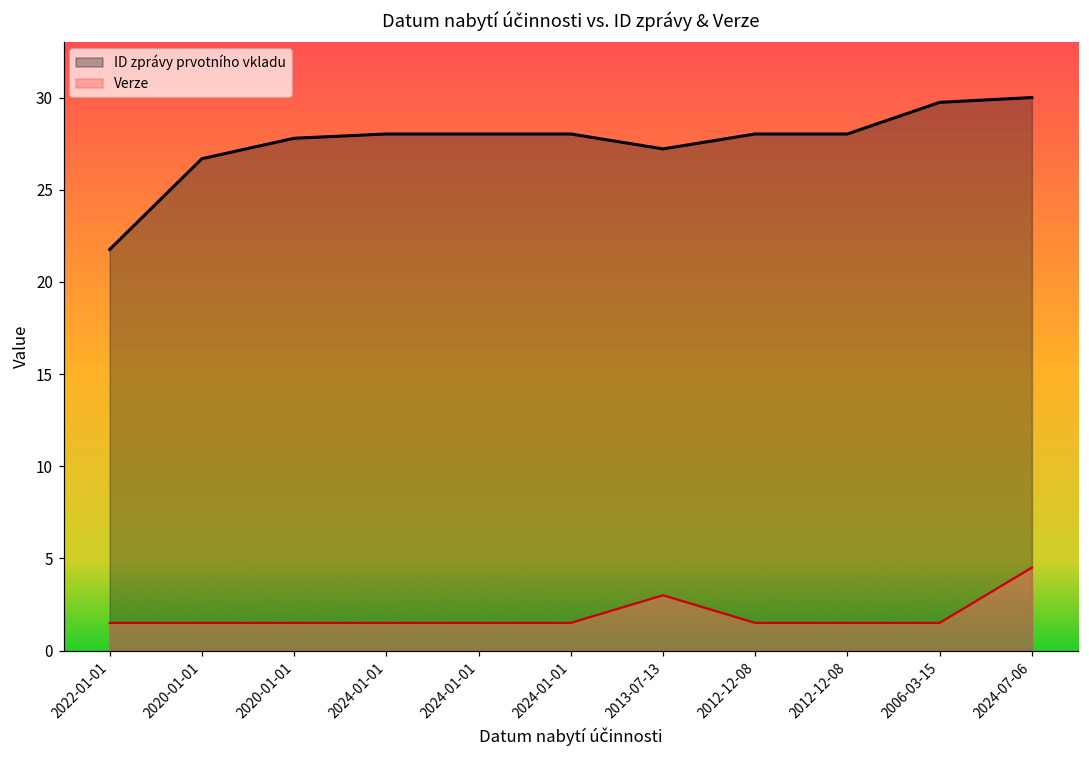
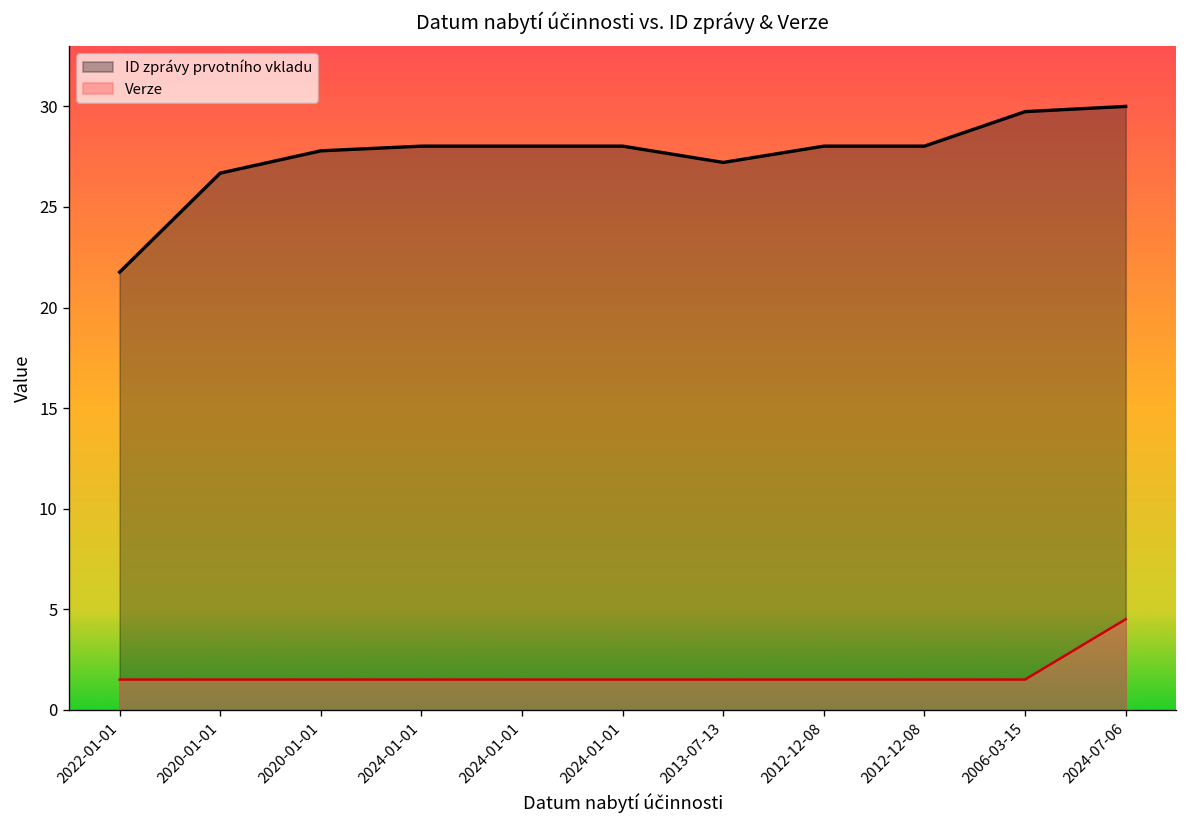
  {
    "ID zprávy prvotního vkladu": {
      "2022-01-01": 21.8,
      "2013-07-13": 27.2,
      "2006-03-15": 29.7,
      "2024-07-06": 30.0
    },
    "Verze": {
      "2022-01-01": 1.5,
-     "2013-07-13": 3.0,
+     "2013-07-13": 1.5,
      "2006-03-15": 1.5,
      "2024-07-06": 4.5
    }
  }
